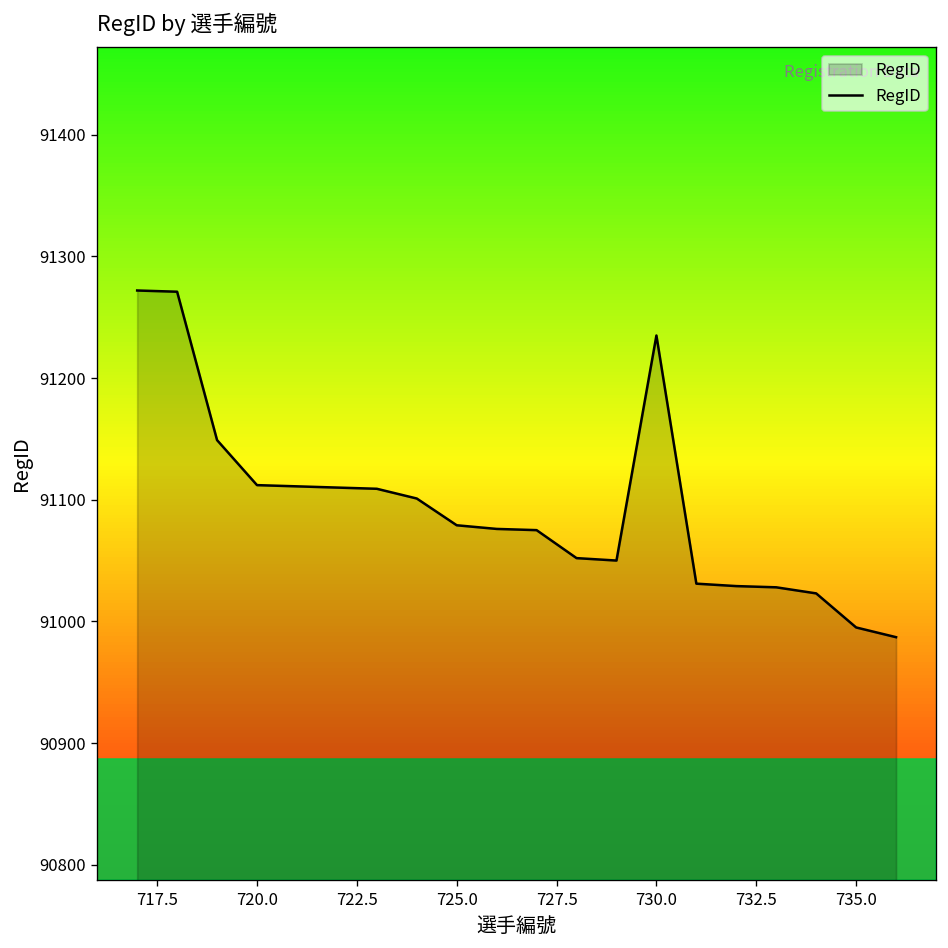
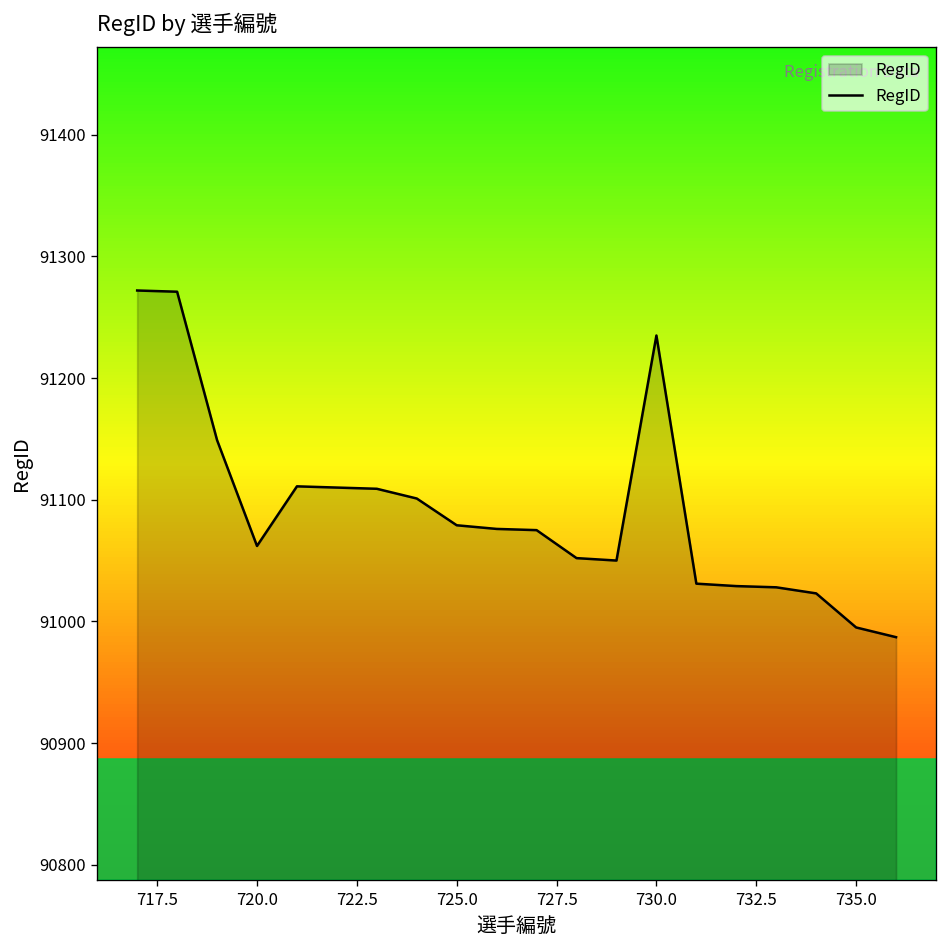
  {
-   "720.0": 91112,
+   "720.0": 91062,
    "725.0": 91079,
    "730.0": 91235,
    "735.0": 90995
  }
